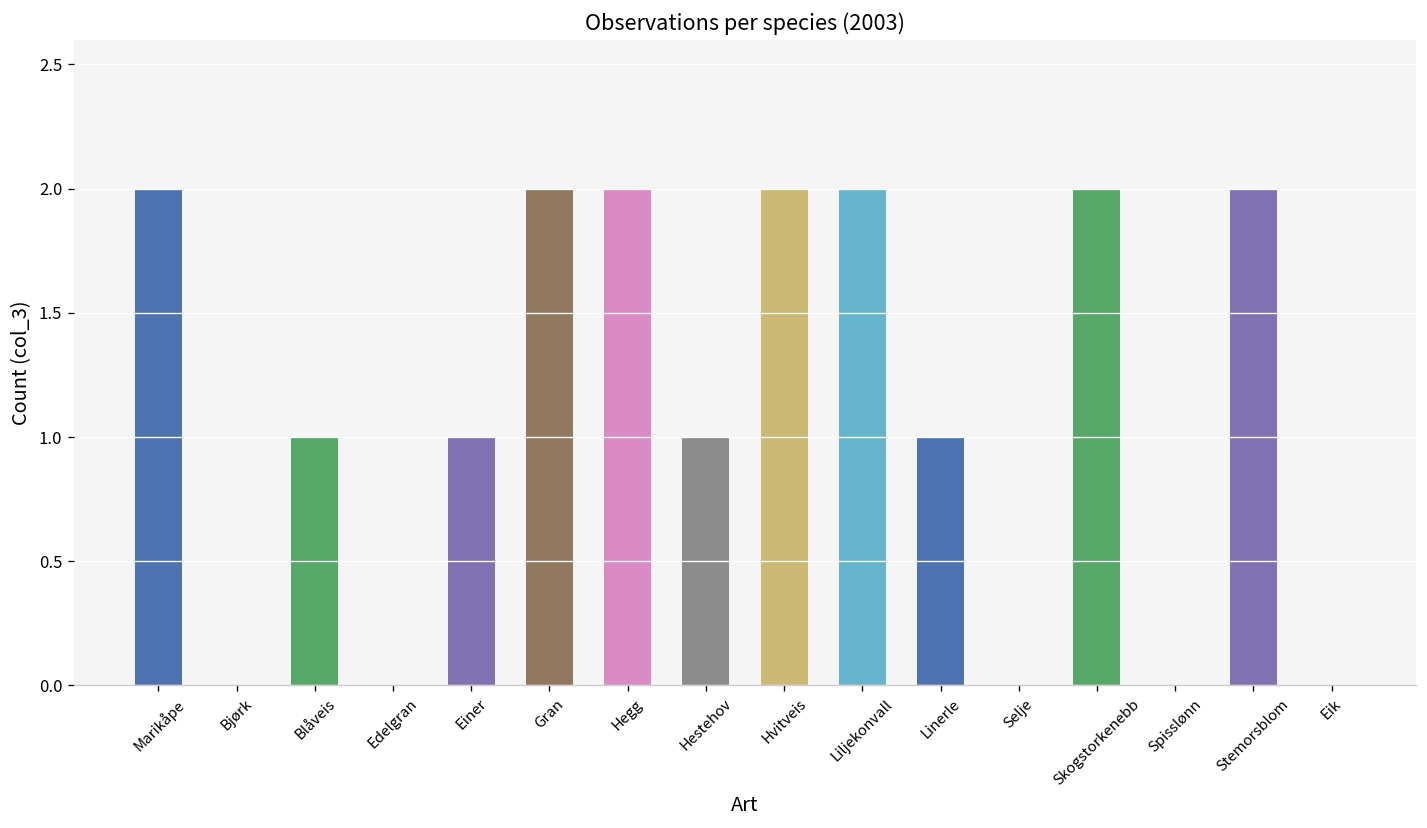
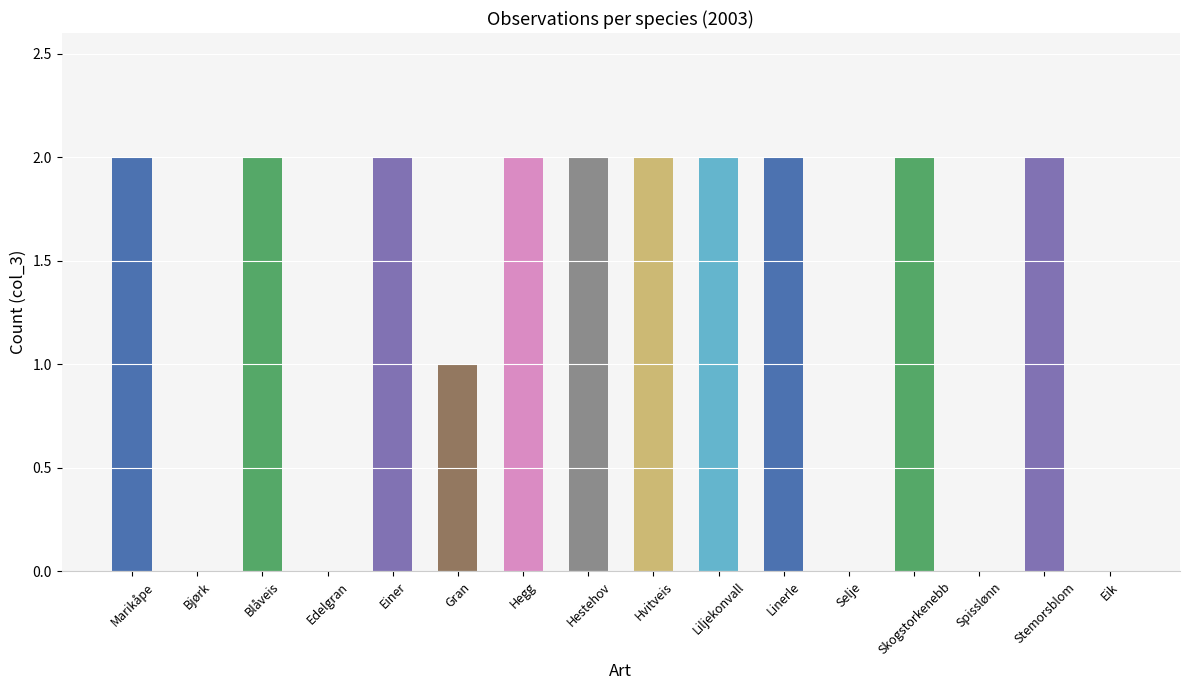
  {
    "Marikåpe": 2,
    "Bjørk": 0,
-   "Blåveis": 1,
+   "Blåveis": 2,
    "Edelgran": 0,
-   "Einer": 1,
-   "Gran": 2,
+   "Einer": 2,
+   "Gran": 1,
    "Hegg": 2,
-   "Hestehov": 1,
+   "Hestehov": 2,
    "Hvitveis": 2,
    "Liljekonvall": 2,
-   "Linerle": 1,
+   "Linerle": 2,
    "Selje": 0,
    "Skogstorkenebb": 2,
    "Spisslønn": 0,
    "Stemorsblom": 2,
    "Eik": 0
  }
